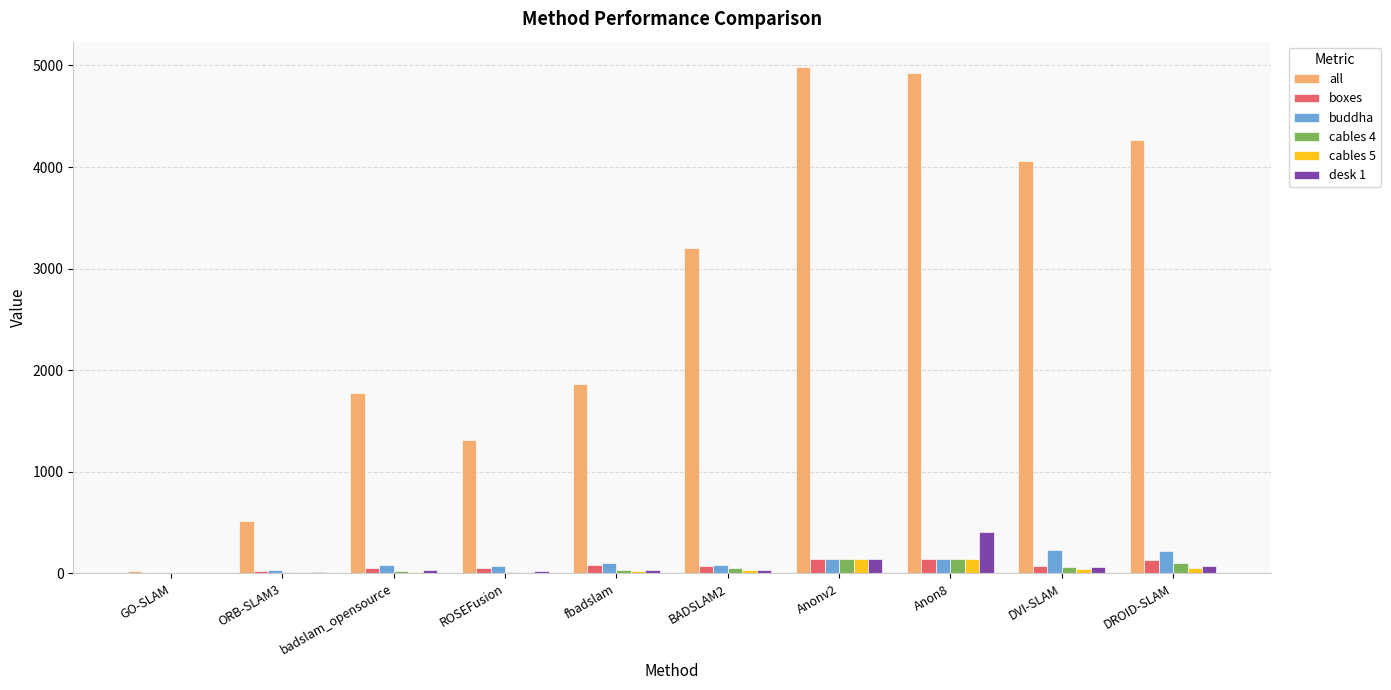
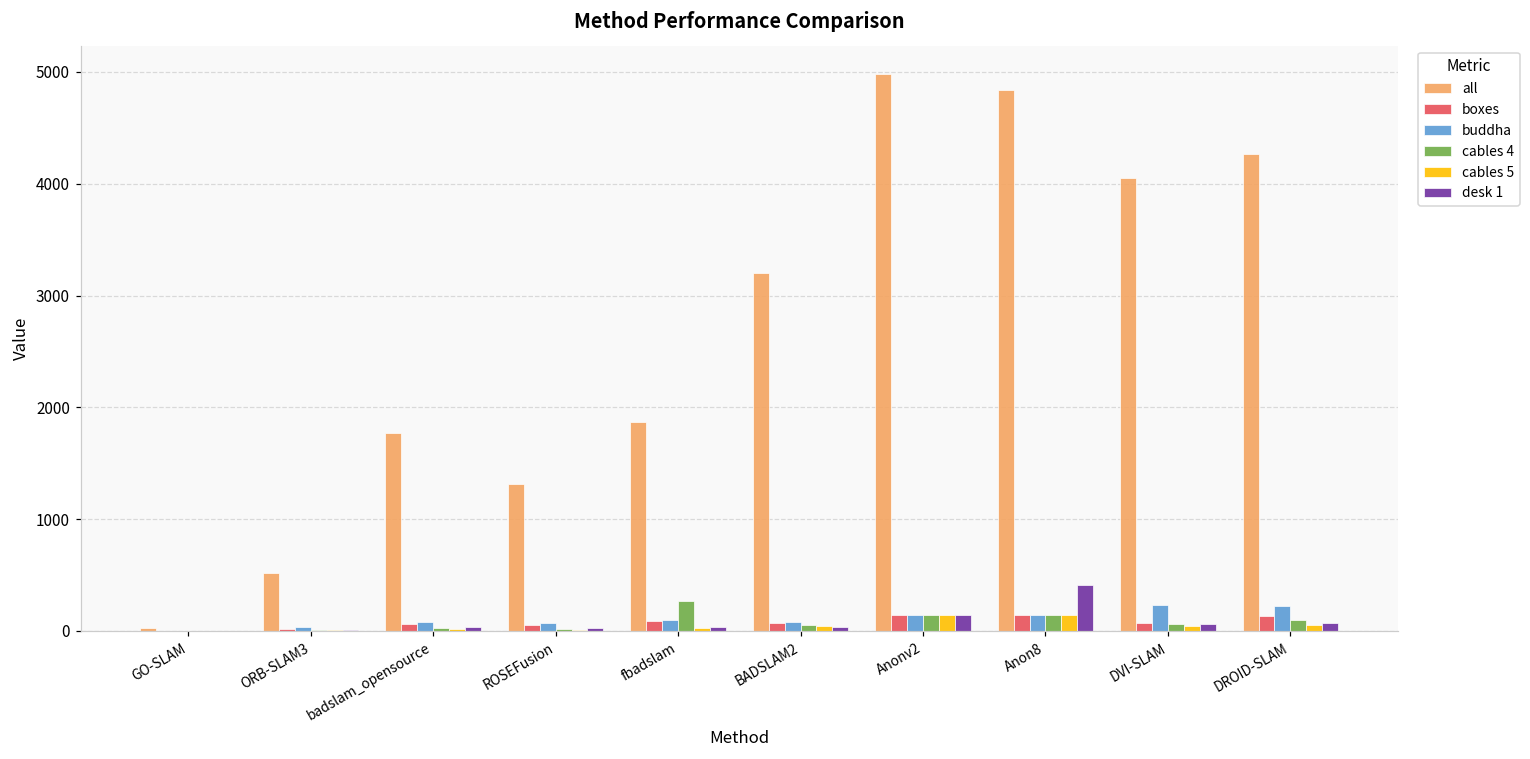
  {
    "all": {
      "GO-SLAM": 30,
      "ORB-SLAM3": 520,
      "badslam_opensource": 1770,
      "ROSEFusion": 1310,
      "fbadslam": 1870,
      "BADSLAM2": 3200,
      "Anonv2": 4980,
-     "Anon8": 4930,
+     "Anon8": 4840,
      "DVI-SLAM": 4060,
      "DROID-SLAM": 4260
    },
    "boxes": {
      "badslam_opensource": 60,
      "ROSEFusion": 50,
      "fbadslam": 80,
      "BADSLAM2": 70,
      "Anonv2": 140,
      "Anon8": 140,
      "DVI-SLAM": 70,
      "DROID-SLAM": 130
    },
    "buddha": {
      "ORB-SLAM3": 30,
      "badslam_opensource": 80,
      "ROSEFusion": 70,
      "fbadslam": 100,
      "BADSLAM2": 80,
      "Anonv2": 140,
      "Anon8": 140,
      "DVI-SLAM": 230,
      "DROID-SLAM": 220
    },
    "cables 4": {
      "badslam_opensource": 30,
-     "fbadslam": 30,
+     "fbadslam": 260,
      "BADSLAM2": 50,
      "Anonv2": 140,
      "Anon8": 140,
      "DVI-SLAM": 60,
      "DROID-SLAM": 100
    },
    "cables 5": {
      "BADSLAM2": 40,
      "Anonv2": 140,
      "Anon8": 140,
      "DVI-SLAM": 50,
      "DROID-SLAM": 50
    },
    "desk 1": {
      "badslam_opensource": 30,
      "fbadslam": 40,
      "BADSLAM2": 30,
      "Anonv2": 140,
      "Anon8": 410,
      "DVI-SLAM": 60,
      "DROID-SLAM": 70
    }
  }
